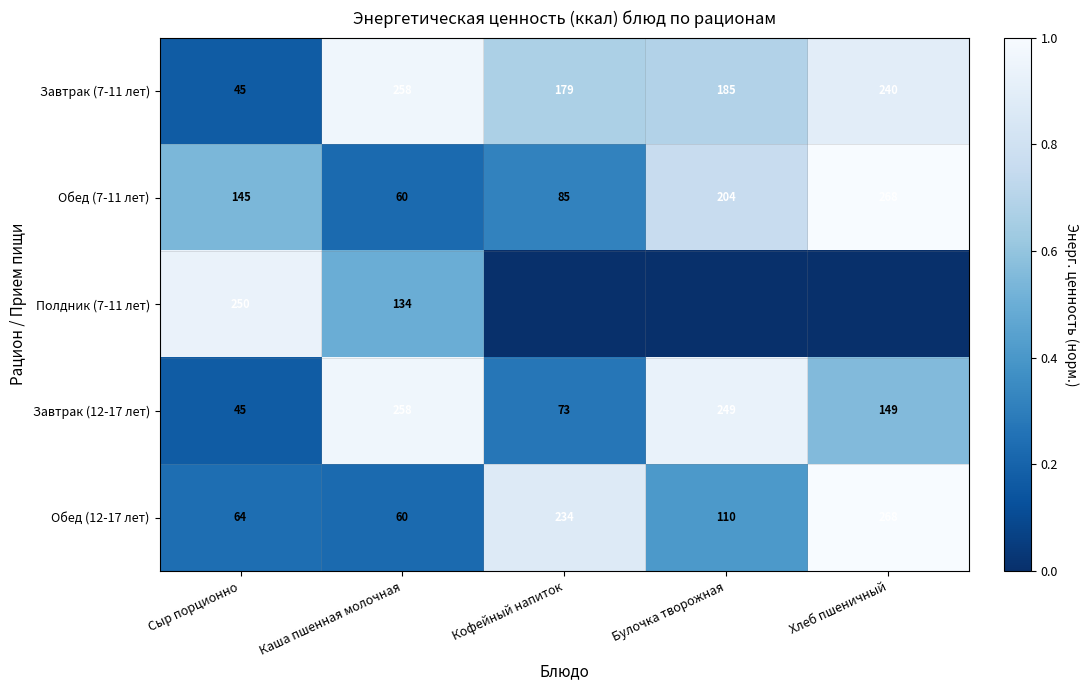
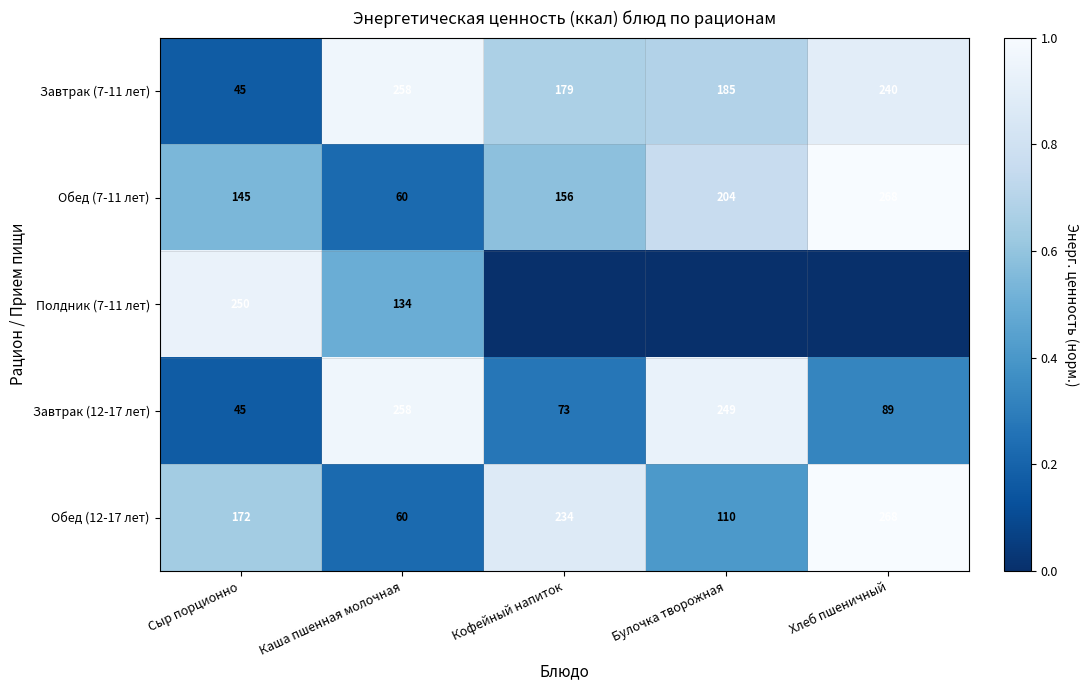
  {
    "Завтрак (7-11 лет)": {
      "Сыр порционно": 45,
      "Кофейный напиток": 179,
      "Булочка творожная": 185
    },
    "Обед (7-11 лет)": {
      "Сыр порционно": 145,
      "Каша пшенная молочная": 60,
-     "Кофейный напиток": 85,
+     "Кофейный напиток": 156,
      "Булочка творожная": 204
    },
    "Полдник (7-11 лет)": {
      "Каша пшенная молочная": 134
    },
    "Завтрак (12-17 лет)": {
      "Сыр порционно": 45,
      "Кофейный напиток": 73,
-     "Хлеб пшеничный": 149
+     "Хлеб пшеничный": 89
    },
    "Обед (12-17 лет)": {
-     "Сыр порционно": 64,
+     "Сыр порционно": 172,
      "Каша пшенная молочная": 60,
      "Булочка творожная": 110
    }
  }
